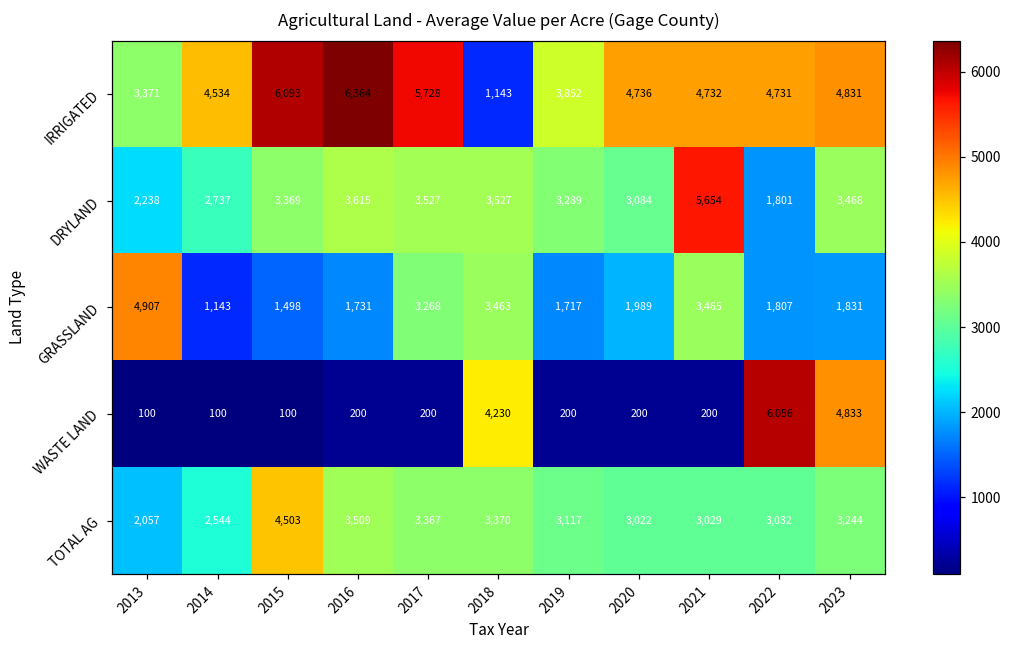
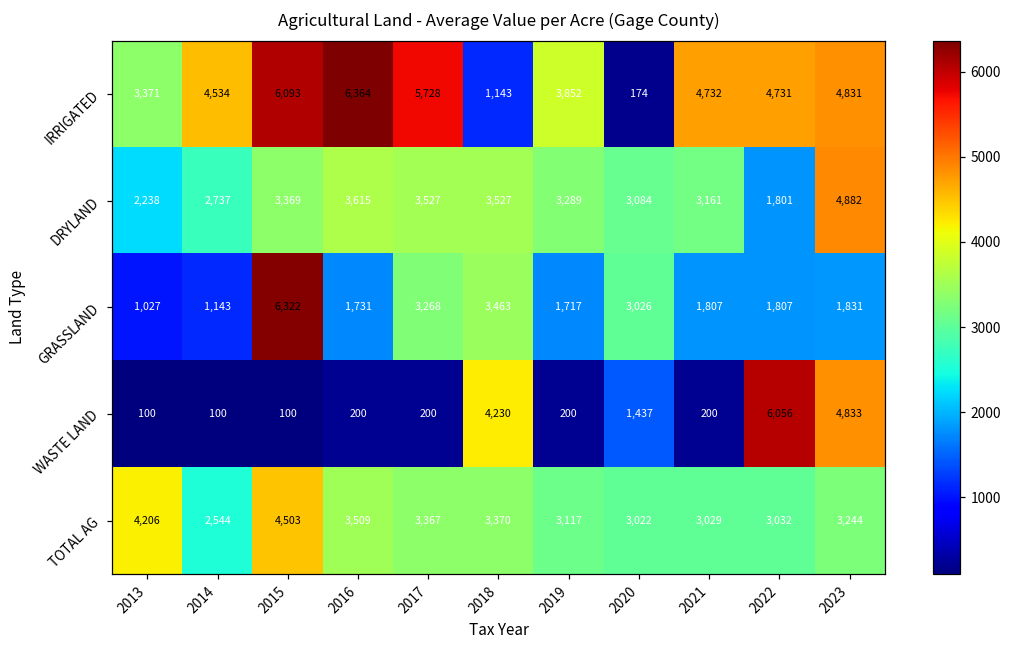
  {
    "IRRIGATED": {
      "2013": "3,371",
      "2014": "4,534",
      "2015": "6,093",
      "2016": "6,364",
      "2017": "5,728",
      "2018": "1,143",
      "2019": "3,852",
-     "2020": "4,736",
+     "2020": "174",
      "2021": "4,732",
      "2022": "4,731",
      "2023": "4,831"
    },
    "DRYLAND": {
      "2013": "2,238",
      "2014": "2,737",
      "2015": "3,369",
      "2016": "3,615",
      "2017": "3,527",
      "2018": "3,527",
      "2019": "3,289",
      "2020": "3,084",
-     "2021": "5,654",
+     "2021": "3,161",
      "2022": "1,801",
-     "2023": "3,468"
+     "2023": "4,882"
    },
    "GRASSLAND": {
-     "2013": "4,907",
+     "2013": "1,027",
      "2014": "1,143",
-     "2015": "1,498",
+     "2015": "6,322",
      "2016": "1,731",
      "2017": "3,268",
      "2018": "3,463",
      "2019": "1,717",
-     "2020": "1,989",
-     "2021": "3,465",
+     "2020": "3,026",
+     "2021": "1,807",
      "2022": "1,807",
      "2023": "1,831"
    },
    "WASTE LAND": {
      "2013": "100",
      "2014": "100",
      "2015": "100",
      "2016": "200",
      "2017": "200",
      "2018": "4,230",
      "2019": "200",
-     "2020": "200",
+     "2020": "1,437",
      "2021": "200",
      "2022": "6,056",
      "2023": "4,833"
    },
    "TOTAL AG": {
-     "2013": "2,057",
+     "2013": "4,206",
      "2014": "2,544",
      "2015": "4,503",
      "2016": "3,509",
      "2017": "3,367",
      "2018": "3,370",
      "2019": "3,117",
      "2020": "3,022",
      "2021": "3,029",
      "2022": "3,032",
      "2023": "3,244"
    }
  }
